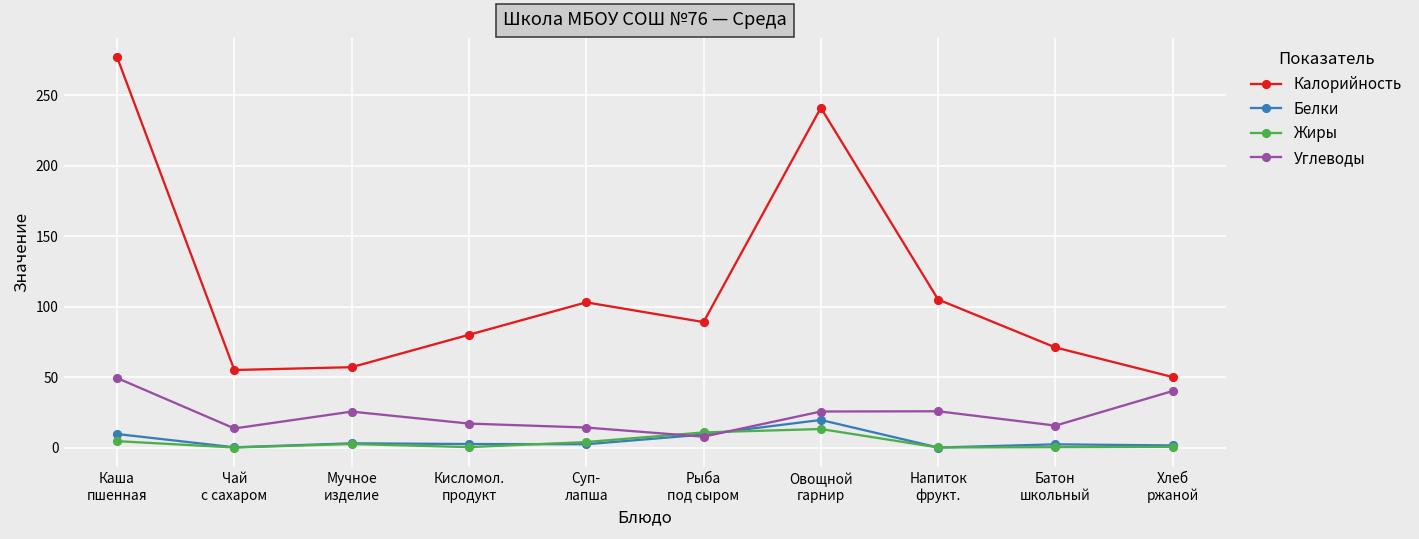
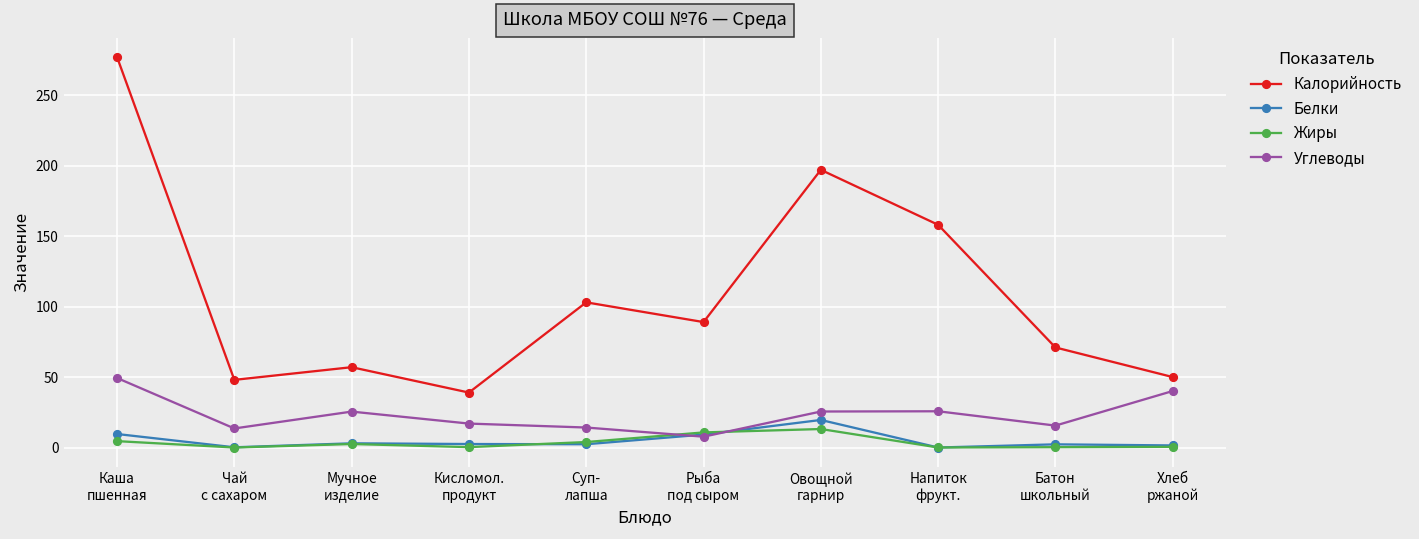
  {
    "Калорийность": {
      "Каша пшенная": 277,
-     "Чай с сахаром": 55,
+     "Чай с сахаром": 48,
      "Мучное изделие": 57,
-     "Кисломол. продукт": 80,
+     "Кисломол. продукт": 39,
      "Суп- лапша": 103,
      "Рыба под сыром": 89,
-     "Овощной гарнир": 241,
-     "Напиток фрукт.": 105,
+     "Овощной гарнир": 197,
+     "Напиток фрукт.": 158,
      "Батон школьный": 71,
      "Хлеб ржаной": 50
    },
    "Белки": {
      "Каша пшенная": 10,
      "Кисломол. продукт": 3,
      "Овощной гарнир": 20,
      "Батон школьный": 2
    },
    "Жиры": {
      "Каша пшенная": 5,
      "Кисломол. продукт": 0,
      "Овощной гарнир": 13,
      "Батон школьный": 0
    },
    "Углеводы": {
      "Каша пшенная": 49,
      "Чай с сахаром": 14,
      "Мучное изделие": 26,
      "Кисломол. продукт": 17,
      "Суп- лапша": 14,
      "Овощной гарнир": 26,
      "Напиток фрукт.": 26,
      "Батон школьный": 16,
      "Хлеб ржаной": 40
    }
  }
